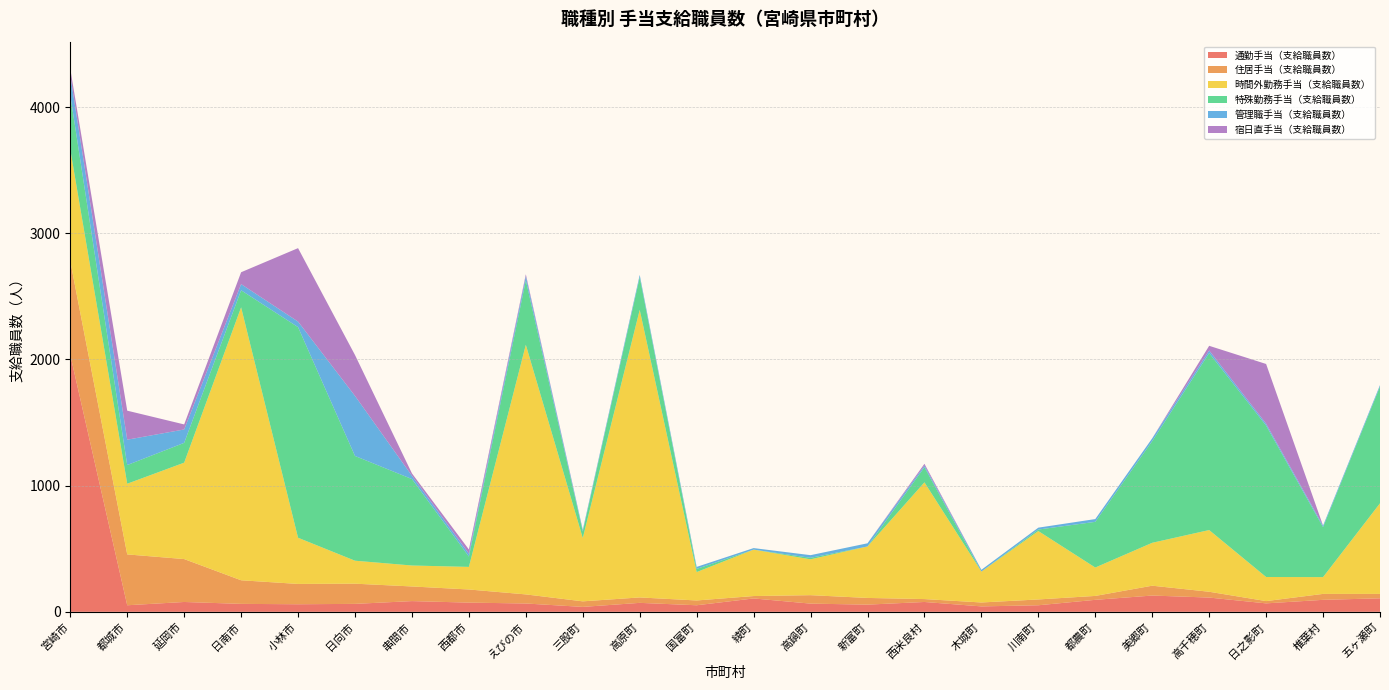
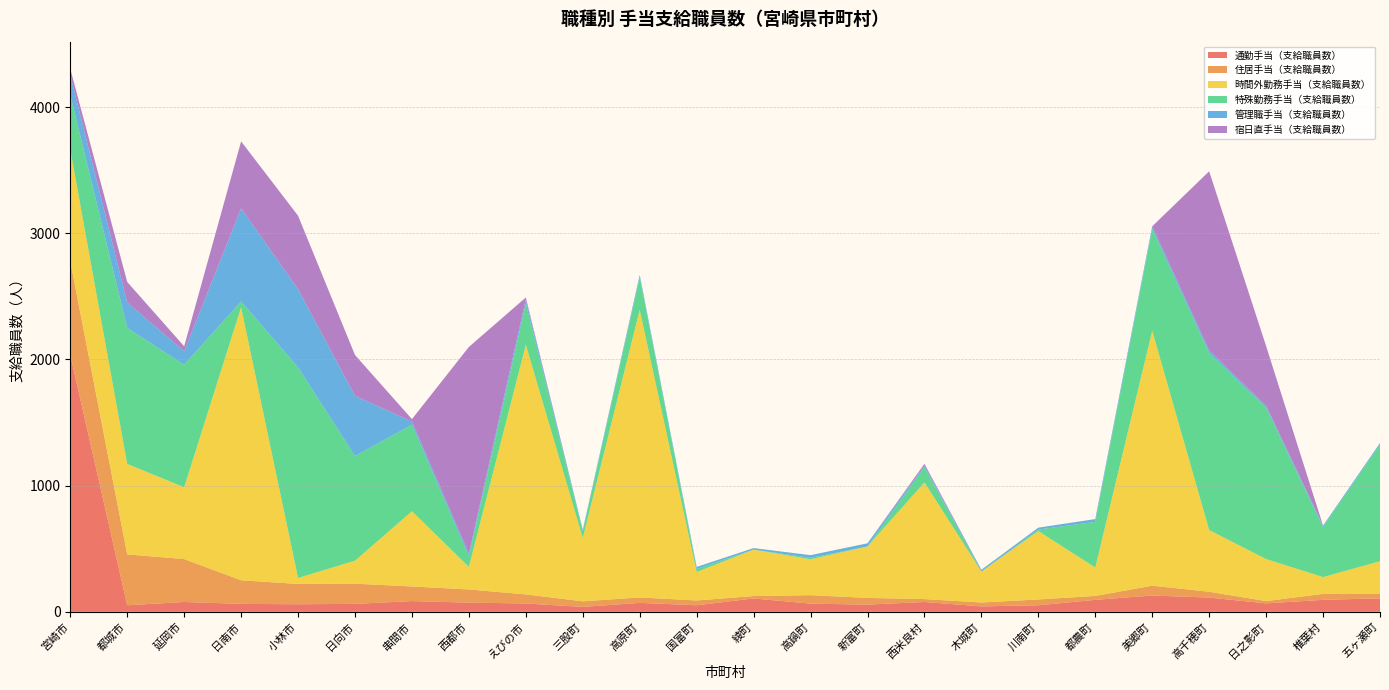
  {
    "時間外勤務手当（支給職員数）": {
      "宮崎市": 890,
-     "都城市": 560,
-     "延岡市": 760,
+     "都城市": 720,
+     "延岡市": 570,
      "日南市": 2160,
-     "小林市": 370,
+     "小林市": 50,
      "日向市": 180,
-     "串間市": 170,
+     "串間市": 600,
      "西都市": 180,
      "えびの市": 1980,
      "三股町": 500,
      "高原町": 2280,
      "国富町": 230,
      "西米良村": 930,
      "都農町": 230,
-     "美郷町": 340,
+     "美郷町": 2020,
      "高千穂町": 490,
-     "日之影町": 190,
+     "日之影町": 330,
      "椎葉村": 130,
-     "五ヶ瀬町": 720
+     "五ヶ瀬町": 260
    },
    "特殊勤務手当（支給職員数）": {
      "宮崎市": 430,
-     "都城市": 150,
-     "延岡市": 160,
-     "日南市": 140,
+     "都城市": 1080,
+     "延岡市": 970,
+     "日南市": 50,
      "小林市": 1670,
      "日向市": 830,
      "串間市": 690,
      "西都市": 80,
-     "えびの市": 510,
+     "えびの市": 330,
      "都農町": 360,
      "美郷町": 810,
      "高千穂町": 1400
    },
    "管理職手当（支給職員数）": {
      "宮崎市": 160,
      "都城市": 200,
      "延岡市": 110,
-     "日南市": 50,
-     "小林市": 40,
+     "日南市": 740,
+     "小林市": 620,
      "日向市": 480,
      "西都市": 20,
      "高千穂町": 20
    },
    "宿日直手当（支給職員数）": {
      "宮崎市": 50,
-     "都城市": 230,
+     "都城市": 160,
      "延岡市": 40,
-     "日南市": 90,
+     "日南市": 530,
      "小林市": 580,
      "日向市": 320,
-     "西都市": 30,
-     "高千穂町": 40,
+     "西都市": 1640,
+     "高千穂町": 1420,
      "日之影町": 470
    }
  }
